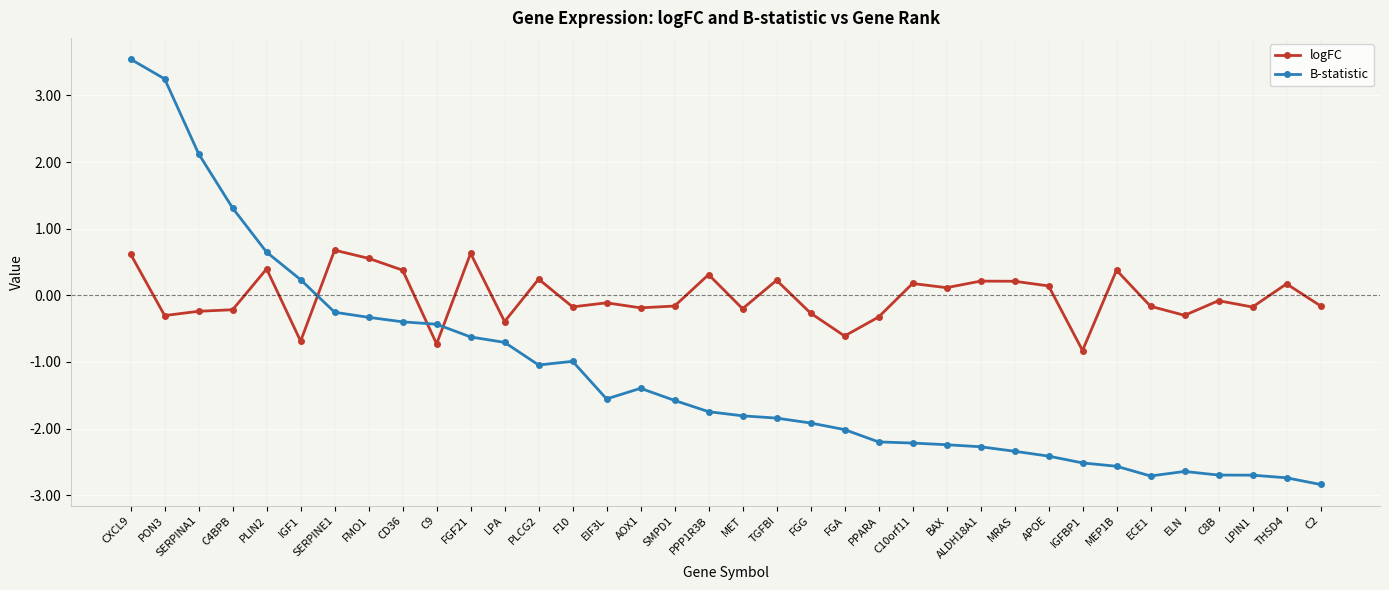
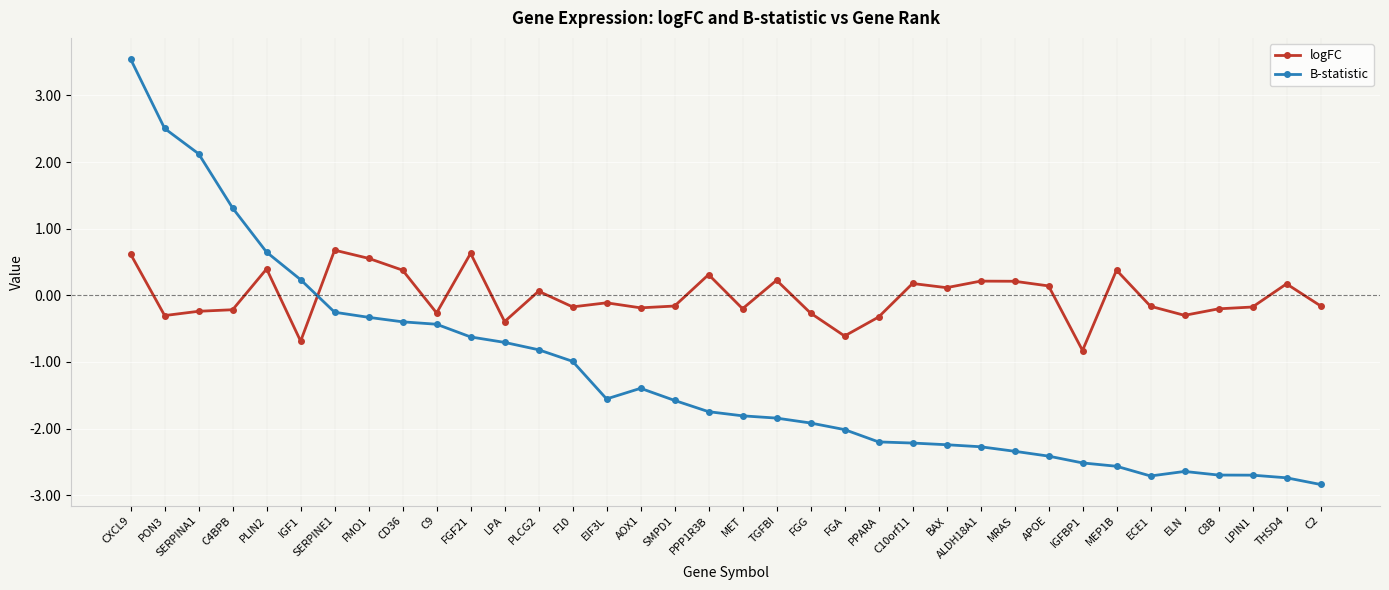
  {
    "logFC": {
      "CXCL9": 0.6,
      "PON3": -0.3,
      "SERPINA1": -0.2,
      "C4BPB": -0.2,
      "PLIN2": 0.4,
      "IGF1": -0.7,
      "SERPINE1": 0.7,
      "FMO1": 0.6,
      "CD36": 0.4,
-     "C9": -0.7,
+     "C9": -0.3,
      "FGF21": 0.6,
      "LPA": -0.4,
-     "PLCG2": 0.2,
+     "PLCG2": 0.1,
      "F10": -0.2,
      "EIF3L": -0.1,
      "AOX1": -0.2,
      "SMPD1": -0.2,
      "PPP1R3B": 0.3,
      "MET": -0.2,
      "TGFBI": 0.2,
      "FGG": -0.3,
      "FGA": -0.6,
      "PPARA": -0.3,
      "C10orf11": 0.2,
      "BAX": 0.1,
      "ALDH18A1": 0.2,
      "MRAS": 0.2,
      "APOE": 0.1,
      "IGFBP1": -0.8,
      "MEP1B": 0.4,
      "ECE1": -0.2,
      "ELN": -0.3,
-     "C8B": -0.1,
+     "C8B": -0.2,
      "LPIN1": -0.2,
      "THSD4": 0.2,
      "C2": -0.2
    },
    "B-statistic": {
      "CXCL9": 3.5,
-     "PON3": 3.2,
+     "PON3": 2.5,
      "SERPINA1": 2.1,
      "C4BPB": 1.3,
      "PLIN2": 0.6,
      "IGF1": 0.2,
      "SERPINE1": -0.3,
      "FMO1": -0.3,
      "CD36": -0.4,
      "C9": -0.4,
      "FGF21": -0.6,
      "LPA": -0.7,
-     "PLCG2": -1.0,
+     "PLCG2": -0.8,
      "F10": -1.0,
      "EIF3L": -1.6,
      "AOX1": -1.4,
      "SMPD1": -1.6,
      "PPP1R3B": -1.7,
      "MET": -1.8,
      "TGFBI": -1.8,
      "FGG": -1.9,
      "FGA": -2.0,
      "PPARA": -2.2,
      "C10orf11": -2.2,
      "BAX": -2.2,
      "ALDH18A1": -2.3,
      "MRAS": -2.3,
      "APOE": -2.4,
      "IGFBP1": -2.5,
      "MEP1B": -2.6,
      "ECE1": -2.7,
      "ELN": -2.6,
      "C8B": -2.7,
      "LPIN1": -2.7,
      "THSD4": -2.7,
      "C2": -2.8
    }
  }
